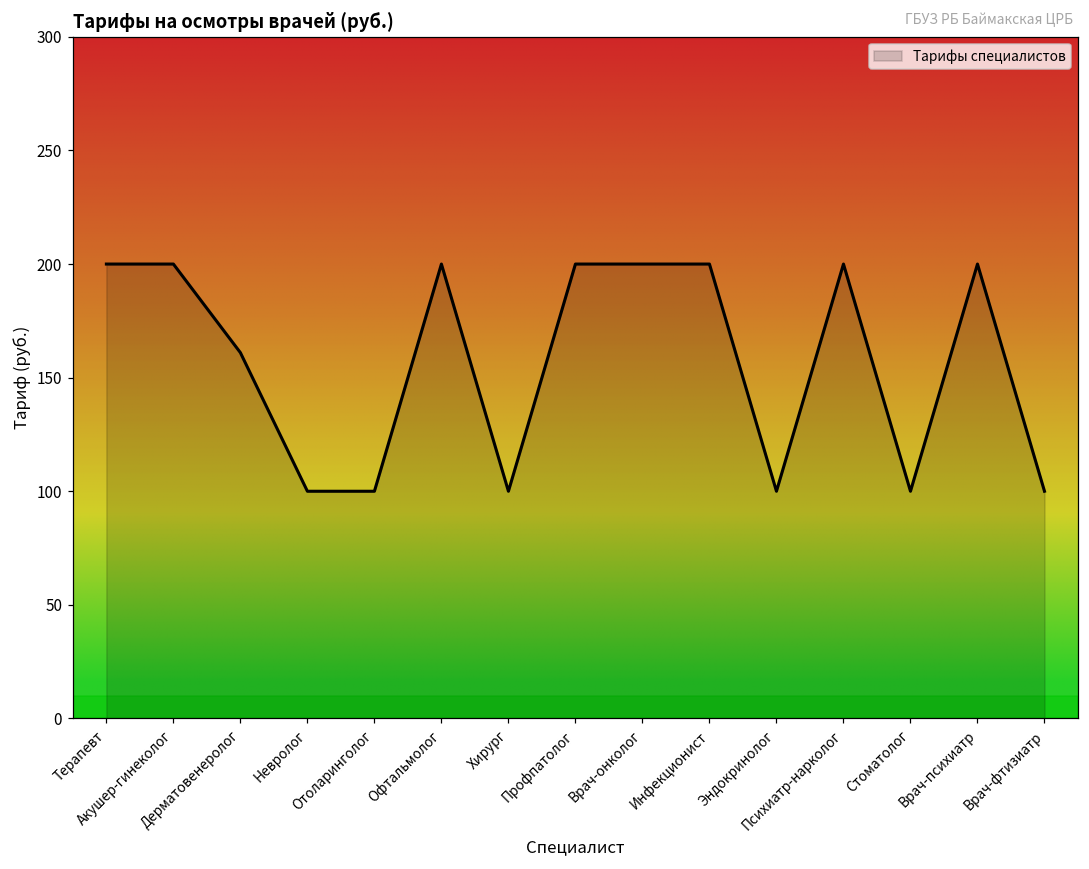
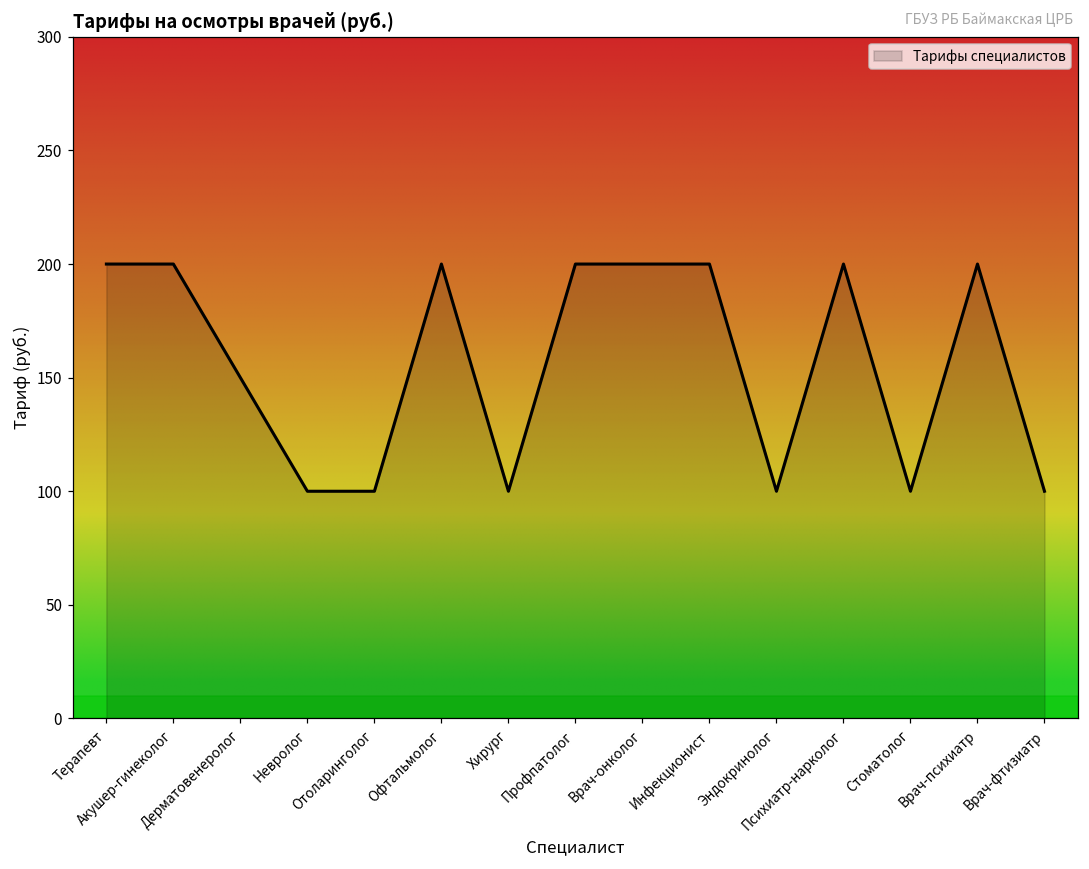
  {
    "Терапевт": 200,
    "Акушер-гинеколог": 200,
-   "Дерматовенеролог": 161,
+   "Дерматовенеролог": 150,
    "Невролог": 100,
    "Отоларинголог": 100,
    "Офтальмолог": 200,
    "Хирург": 100,
    "Профпатолог": 200,
    "Врач-онколог": 200,
    "Инфекционист": 200,
    "Эндокринолог": 100,
    "Психиатр-нарколог": 200,
    "Стоматолог": 100,
    "Врач-психиатр": 200,
    "Врач-фтизиатр": 100
  }
